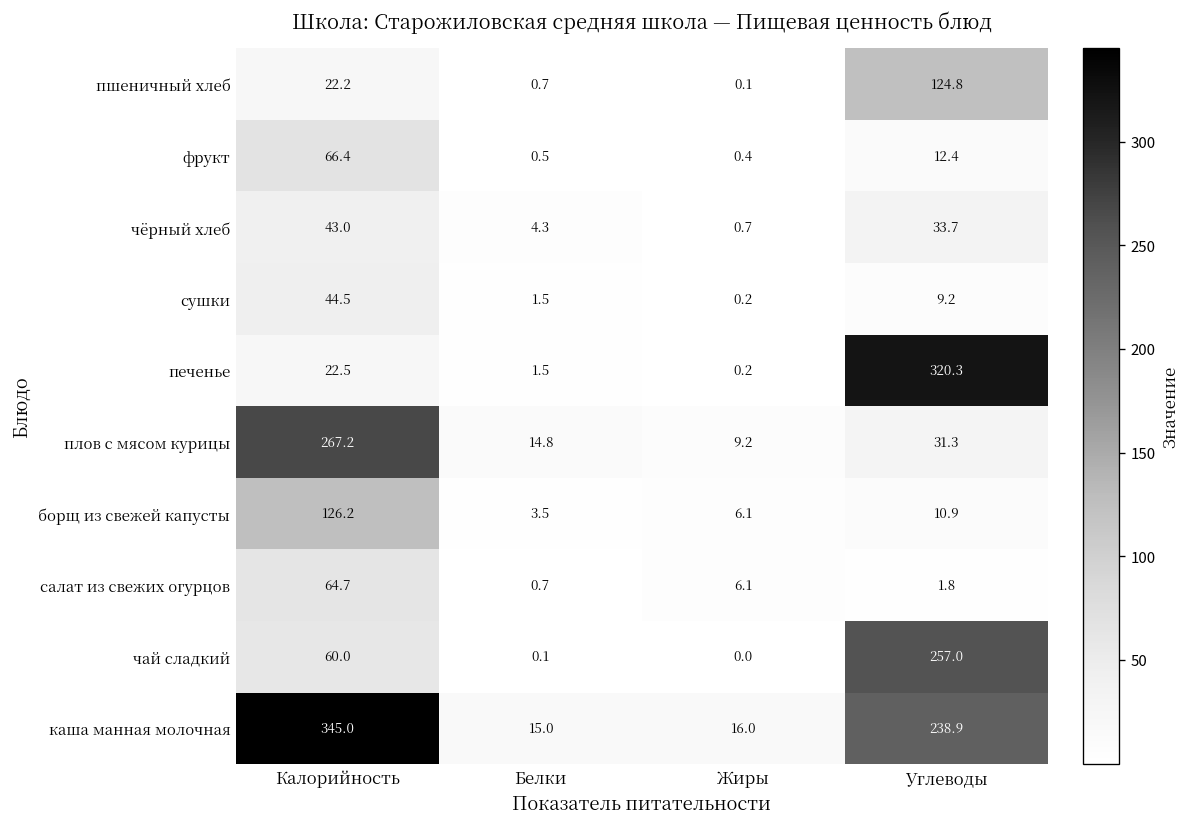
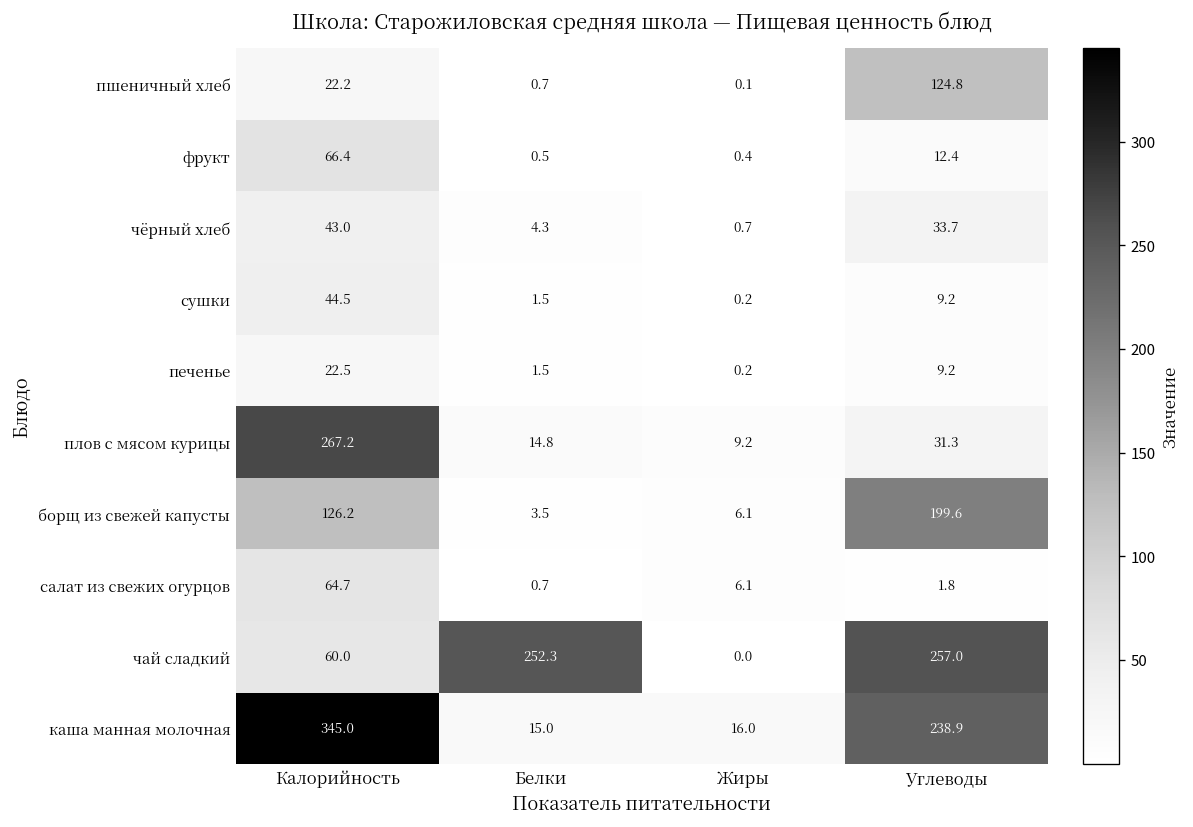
  {
    "пшеничный хлеб": {
      "Калорийность": 22.2,
      "Белки": 0.7,
      "Жиры": 0.1,
      "Углеводы": 124.8
    },
    "фрукт": {
      "Калорийность": 66.4,
      "Белки": 0.5,
      "Жиры": 0.4,
      "Углеводы": 12.4
    },
    "чёрный хлеб": {
      "Калорийность": 43.0,
      "Белки": 4.3,
      "Жиры": 0.7,
      "Углеводы": 33.7
    },
    "сушки": {
      "Калорийность": 44.5,
      "Белки": 1.5,
      "Жиры": 0.2,
      "Углеводы": 9.2
    },
    "печенье": {
      "Калорийность": 22.5,
      "Белки": 1.5,
      "Жиры": 0.2,
-     "Углеводы": 320.3
+     "Углеводы": 9.2
    },
    "плов с мясом курицы": {
      "Калорийность": 267.2,
      "Белки": 14.8,
      "Жиры": 9.2,
      "Углеводы": 31.3
    },
    "борщ из свежей капусты": {
      "Калорийность": 126.2,
      "Белки": 3.5,
      "Жиры": 6.1,
-     "Углеводы": 10.9
+     "Углеводы": 199.6
    },
    "салат из свежих огурцов": {
      "Калорийность": 64.7,
      "Белки": 0.7,
      "Жиры": 6.1,
      "Углеводы": 1.8
    },
    "чай сладкий": {
      "Калорийность": 60.0,
-     "Белки": 0.1,
+     "Белки": 252.3,
      "Жиры": 0.0,
      "Углеводы": 257.0
    },
    "каша манная молочная": {
      "Калорийность": 345.0,
      "Белки": 15.0,
      "Жиры": 16.0,
      "Углеводы": 238.9
    }
  }
